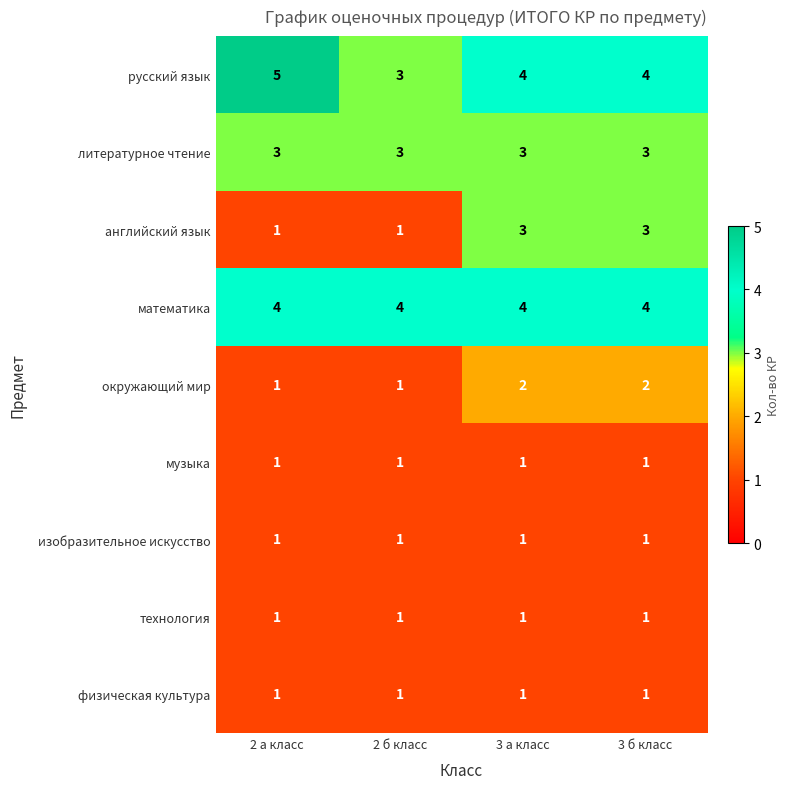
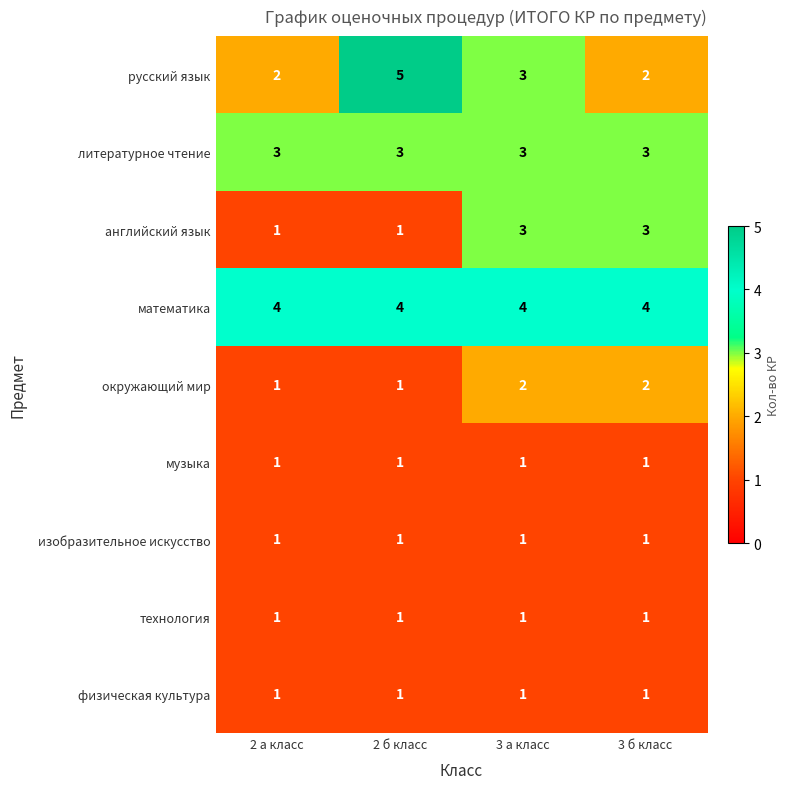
  {
    "русский язык": {
-     "2 а класс": 5,
-     "2 б класс": 3,
-     "3 а класс": 4,
-     "3 б класс": 4
+     "2 а класс": 2,
+     "2 б класс": 5,
+     "3 а класс": 3,
+     "3 б класс": 2
    },
    "литературное чтение": {
      "2 а класс": 3,
      "2 б класс": 3,
      "3 а класс": 3,
      "3 б класс": 3
    },
    "английский язык": {
      "2 а класс": 1,
      "2 б класс": 1,
      "3 а класс": 3,
      "3 б класс": 3
    },
    "математика": {
      "2 а класс": 4,
      "2 б класс": 4,
      "3 а класс": 4,
      "3 б класс": 4
    },
    "окружающий мир": {
      "2 а класс": 1,
      "2 б класс": 1,
      "3 а класс": 2,
      "3 б класс": 2
    },
    "музыка": {
      "2 а класс": 1,
      "2 б класс": 1,
      "3 а класс": 1,
      "3 б класс": 1
    },
    "изобразительное искусство": {
      "2 а класс": 1,
      "2 б класс": 1,
      "3 а класс": 1,
      "3 б класс": 1
    },
    "технология": {
      "2 а класс": 1,
      "2 б класс": 1,
      "3 а класс": 1,
      "3 б класс": 1
    },
    "физическая культура": {
      "2 а класс": 1,
      "2 б класс": 1,
      "3 а класс": 1,
      "3 б класс": 1
    }
  }
